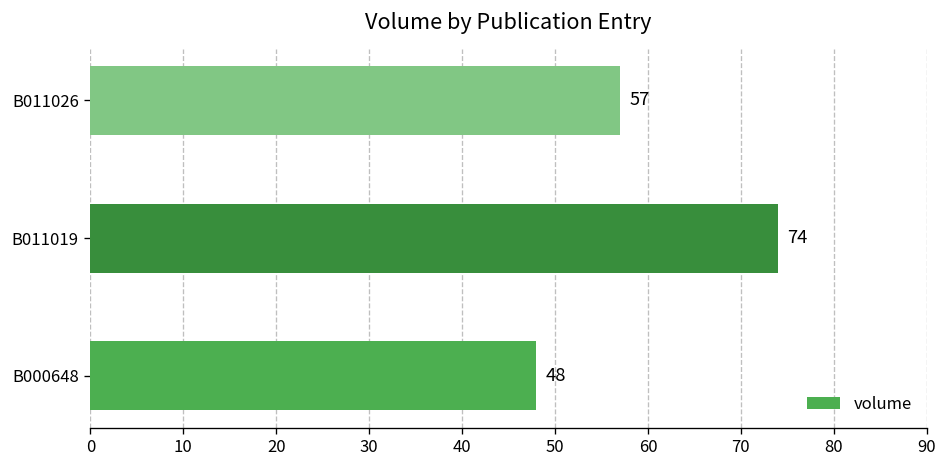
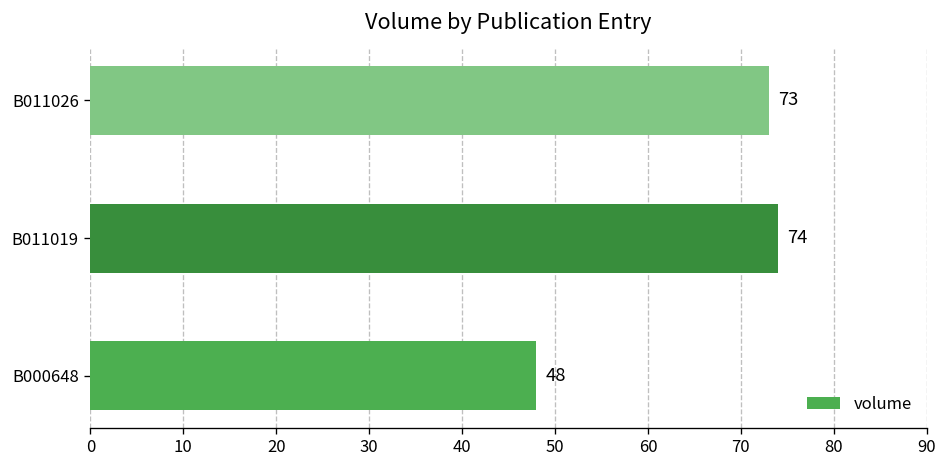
  {
-   "B011026": 57,
+   "B011026": 73,
    "B011019": 74,
    "B000648": 48
  }
